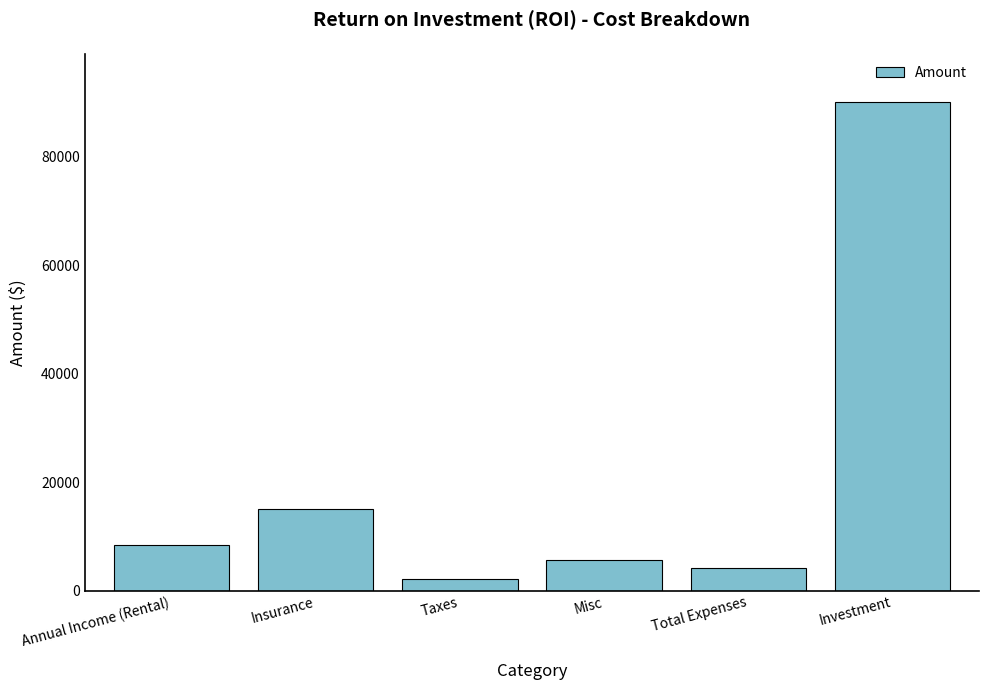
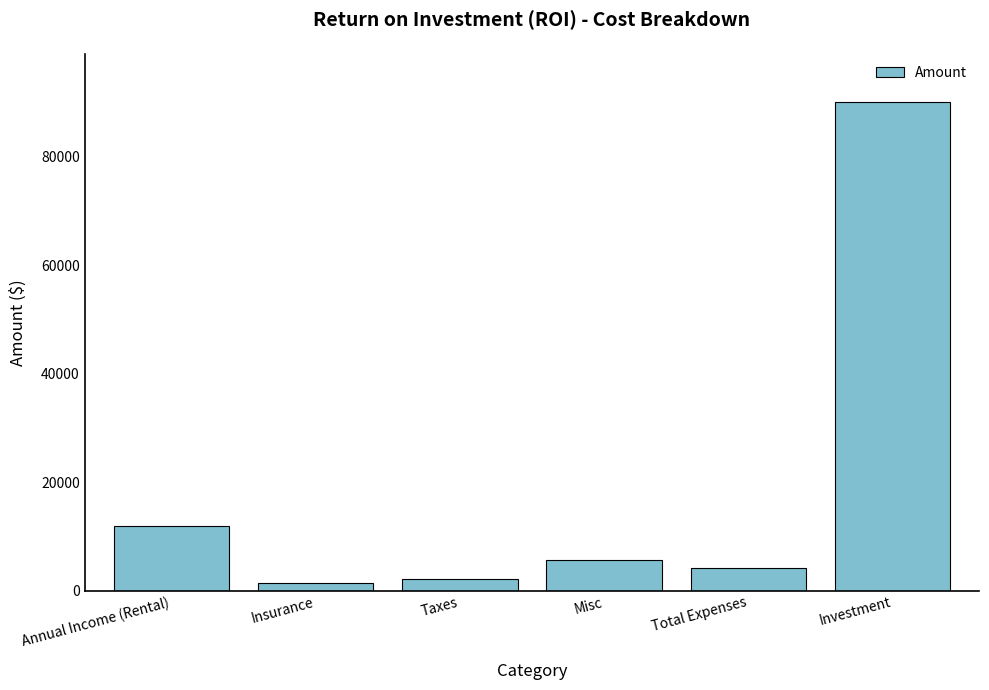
  {
-   "Annual Income (Rental)": 8000,
-   "Insurance": 15000,
+   "Annual Income (Rental)": 12000,
+   "Insurance": 2000,
    "Taxes": 2000,
    "Misc": 6000,
    "Total Expenses": 4000,
    "Investment": 90000
  }
